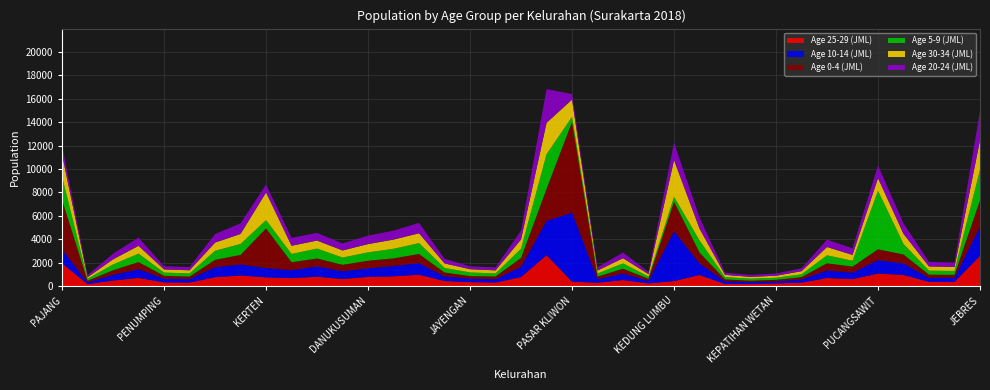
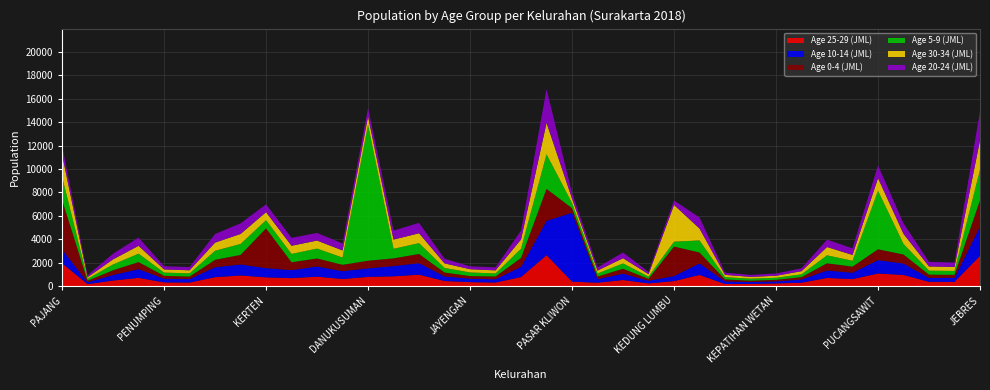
  {
    "Age 25-29 (JML)": {
      "PAJANG": 1900,
      "PENUMPING": 300,
      "KERTEN": 700,
      "DANUKUSUMAN": 800,
      "JAYENGAN": 300,
      "PASAR KLIWON": 400,
      "KEDUNG LUMBU": 400,
      "PUCANGSAWIT": 1100,
      "JEBRES": 2600
    },
    "Age 10-14 (JML)": {
      "PAJANG": 1200,
      "PENUMPING": 300,
      "KERTEN": 800,
      "DANUKUSUMAN": 700,
      "JAYENGAN": 300,
      "PASAR KLIWON": 5900,
-     "KEDUNG LUMBU": 4300,
+     "KEDUNG LUMBU": 400,
      "PUCANGSAWIT": 1100,
      "JEBRES": 2500
    },
    "Age 0-4 (JML)": {
      "PAJANG": 4200,
      "PENUMPING": 200,
      "KERTEN": 3400,
      "DANUKUSUMAN": 700,
      "JAYENGAN": 200,
-     "PASAR KLIWON": 7800,
+     "PASAR KLIWON": 400,
      "KEDUNG LUMBU": 2500,
      "PUCANGSAWIT": 900,
      "JEBRES": 2200
    },
    "Age 5-9 (JML)": {
      "PAJANG": 2000,
      "PENUMPING": 300,
      "KERTEN": 700,
-     "DANUKUSUMAN": 700,
+     "DANUKUSUMAN": 11600,
      "JAYENGAN": 300,
      "PASAR KLIWON": 400,
      "KEDUNG LUMBU": 400,
      "PUCANGSAWIT": 5000,
      "JEBRES": 2600
    },
    "Age 30-34 (JML)": {
      "PAJANG": 1900,
      "PENUMPING": 300,
-     "KERTEN": 2400,
+     "KERTEN": 700,
      "DANUKUSUMAN": 700,
      "JAYENGAN": 300,
-     "PASAR KLIWON": 1500,
+     "PASAR KLIWON": 400,
      "KEDUNG LUMBU": 3100,
      "PUCANGSAWIT": 1100,
      "JEBRES": 2500
    },
    "Age 20-24 (JML)": {
      "PAJANG": 800,
      "PENUMPING": 300,
      "KERTEN": 700,
      "DANUKUSUMAN": 700,
      "JAYENGAN": 200,
      "PASAR KLIWON": 500,
-     "KEDUNG LUMBU": 1500,
+     "KEDUNG LUMBU": 400,
      "PUCANGSAWIT": 1100,
      "JEBRES": 2500
    }
  }
